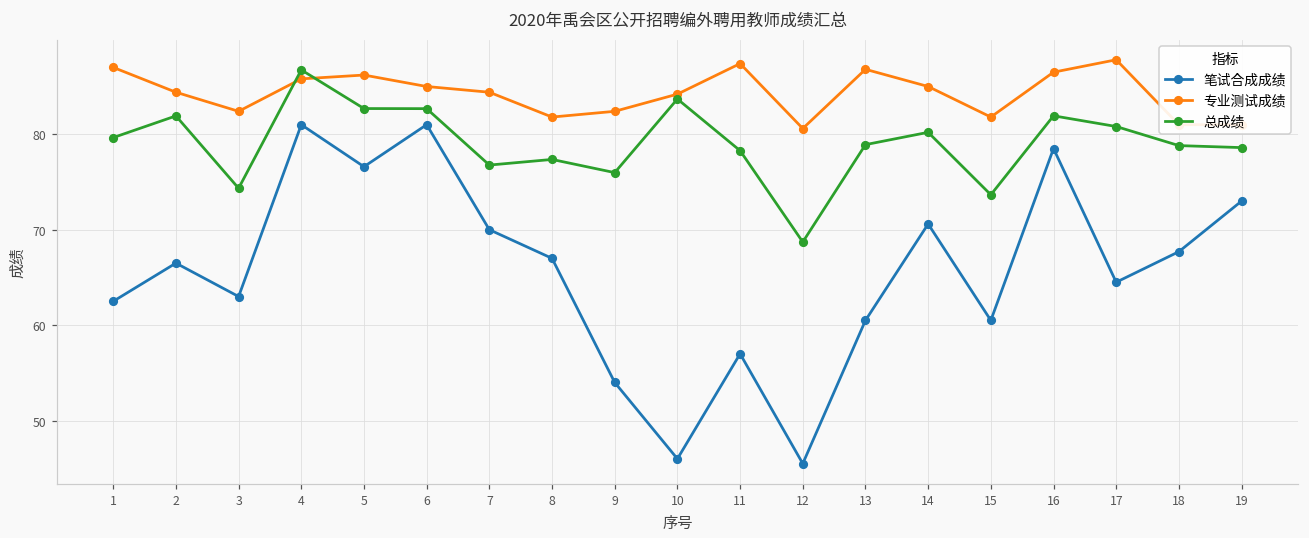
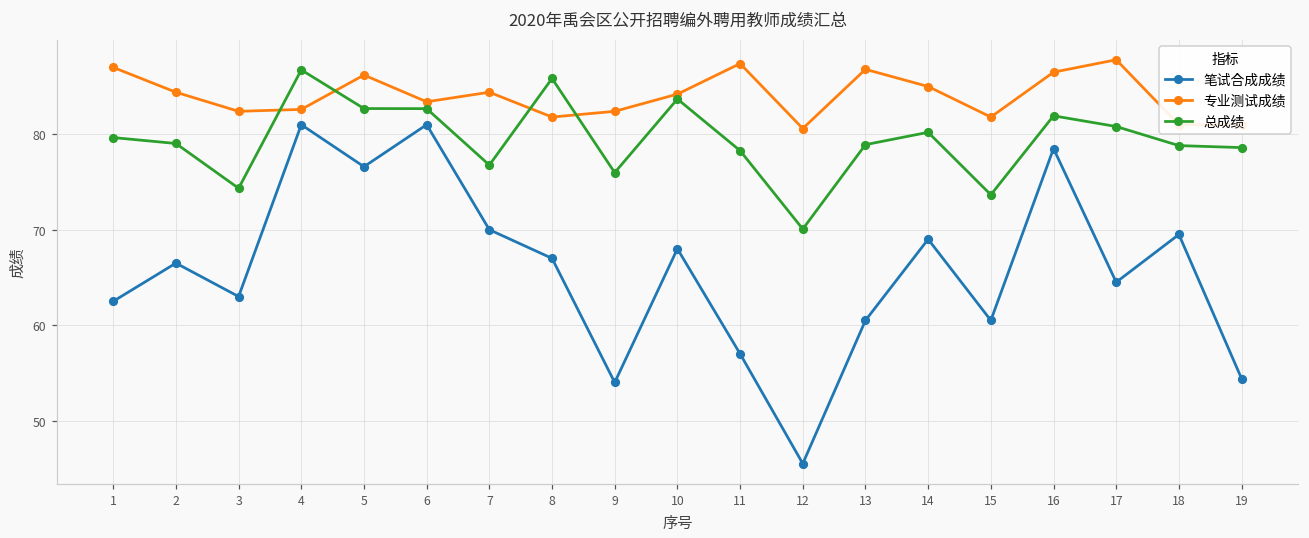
  {
    "笔试合成成绩": {
      "1": 63,
      "2": 67,
      "3": 63,
      "4": 81,
      "5": 77,
      "6": 81,
      "7": 70,
      "8": 67,
      "9": 54,
-     "10": 46,
+     "10": 68,
      "11": 57,
      "12": 46,
      "13": 61,
-     "14": 71,
+     "14": 69,
      "15": 61,
      "16": 79,
      "17": 65,
-     "18": 68,
-     "19": 73
+     "18": 70,
+     "19": 54
    },
    "专业测试成绩": {
      "1": 87,
      "2": 84,
      "3": 82,
-     "4": 86,
+     "4": 83,
      "5": 86,
-     "6": 85,
+     "6": 83,
      "7": 84,
      "8": 82,
      "9": 82,
      "10": 84,
      "11": 87,
      "12": 81,
      "13": 87,
      "14": 85,
      "15": 82,
      "16": 87,
      "17": 88
    },
    "总成绩": {
      "1": 80,
-     "2": 82,
+     "2": 79,
      "3": 74,
      "4": 87,
      "5": 83,
      "6": 83,
      "7": 77,
-     "8": 77,
+     "8": 86,
      "9": 76,
      "10": 84,
      "11": 78,
-     "12": 69,
+     "12": 70,
      "13": 79,
      "14": 80,
      "15": 74,
      "16": 82,
      "17": 81,
      "18": 79,
      "19": 79
    }
  }
